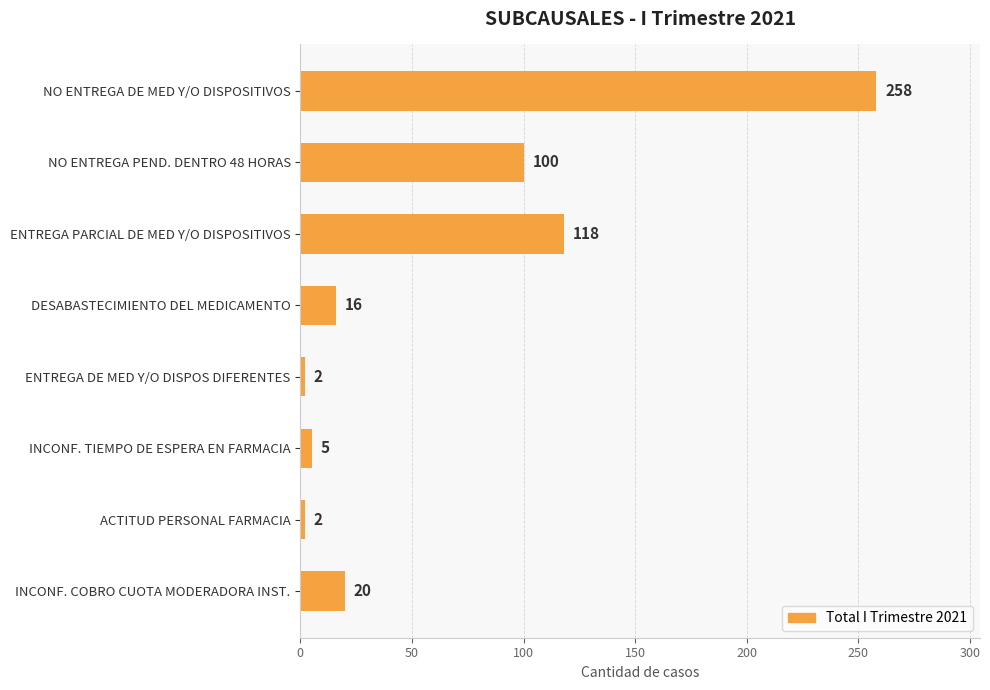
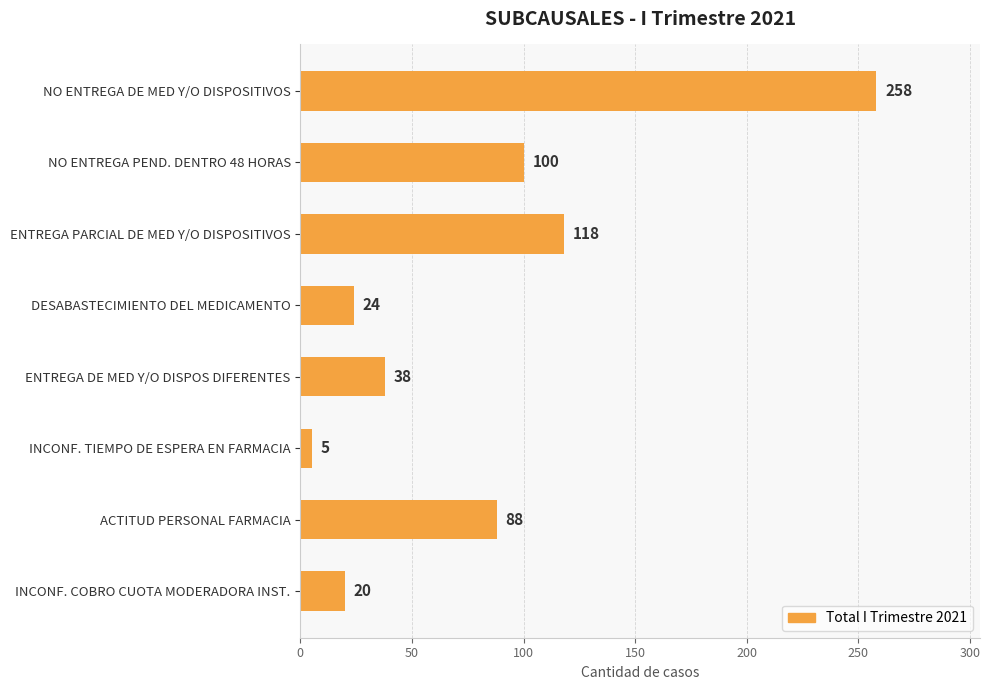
  {
    "NO ENTREGA DE MED Y/O DISPOSITIVOS": 258,
    "NO ENTREGA PEND. DENTRO 48 HORAS": 100,
    "ENTREGA PARCIAL DE MED Y/O DISPOSITIVOS": 118,
-   "DESABASTECIMIENTO DEL MEDICAMENTO": 16,
-   "ENTREGA DE MED Y/O DISPOS DIFERENTES": 2,
+   "DESABASTECIMIENTO DEL MEDICAMENTO": 24,
+   "ENTREGA DE MED Y/O DISPOS DIFERENTES": 38,
    "INCONF. TIEMPO DE ESPERA EN FARMACIA": 5,
-   "ACTITUD PERSONAL FARMACIA": 2,
+   "ACTITUD PERSONAL FARMACIA": 88,
    "INCONF. COBRO CUOTA MODERADORA INST.": 20
  }
